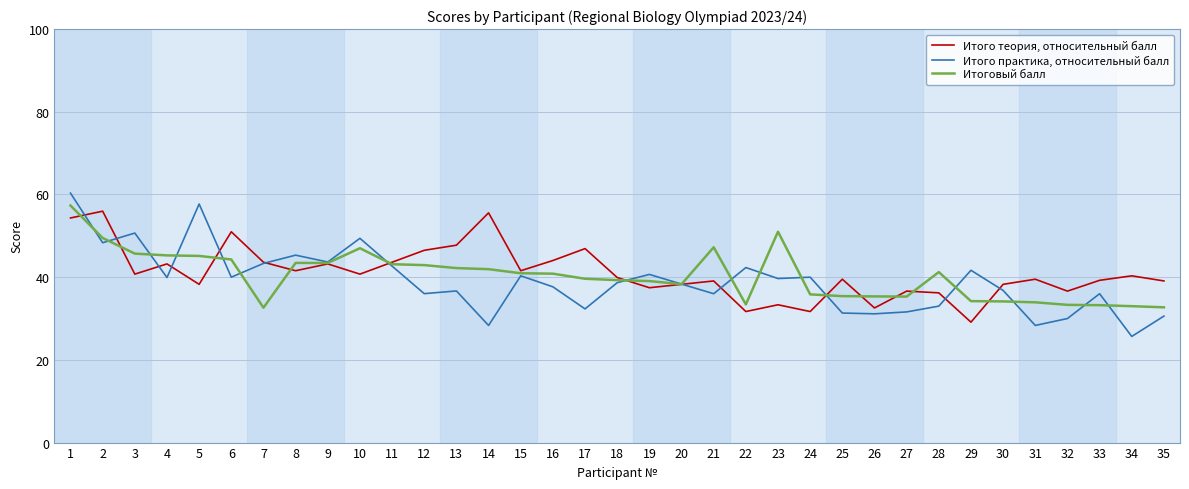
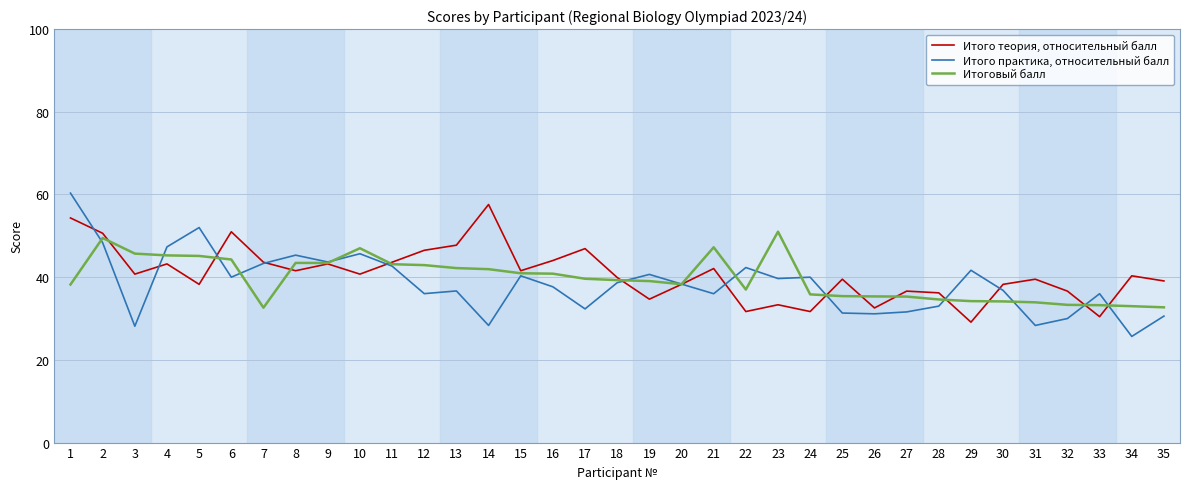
  {
    "Итого теория, относительный балл": {
      "1": 54,
-     "2": 56,
+     "2": 51,
      "3": 41,
      "4": 43,
      "5": 38,
      "6": 51,
      "8": 42,
      "10": 41,
      "12": 47,
      "13": 48,
-     "14": 56,
+     "14": 58,
      "15": 42,
      "16": 44,
      "17": 47,
      "18": 40,
-     "19": 37,
-     "21": 39,
+     "19": 35,
+     "21": 42,
      "22": 32,
      "23": 33,
      "24": 32,
      "25": 40,
      "26": 33,
      "27": 37,
      "28": 36,
      "29": 29,
      "30": 38,
      "31": 40,
      "32": 37,
-     "33": 39,
+     "33": 30,
      "34": 40,
      "35": 39
    },
    "Итого практика, относительный балл": {
      "1": 60,
      "2": 48,
-     "3": 51,
-     "4": 40,
-     "5": 58,
+     "3": 28,
+     "4": 47,
+     "5": 52,
      "6": 40,
      "8": 45,
-     "10": 49,
+     "10": 46,
      "12": 36,
      "13": 37,
      "14": 28,
      "16": 38,
      "17": 32,
      "18": 39,
      "19": 41,
      "21": 36,
      "22": 42,
      "23": 40,
      "24": 40,
      "25": 31,
      "26": 31,
      "27": 32,
      "28": 33,
      "29": 42,
      "30": 37,
      "31": 28,
      "32": 30,
      "33": 36,
      "34": 26,
      "35": 31
    },
    "Итоговый балл": {
-     "1": 57,
+     "1": 38,
      "2": 49,
      "3": 46,
      "4": 45,
      "5": 45,
      "6": 44,
      "7": 33,
      "8": 43,
      "10": 47,
      "12": 43,
      "13": 42,
      "14": 42,
      "16": 41,
      "17": 40,
      "18": 39,
      "19": 39,
      "21": 47,
-     "22": 33,
+     "22": 37,
      "23": 51,
      "24": 36,
      "25": 35,
      "26": 35,
      "27": 35,
-     "28": 41,
+     "28": 35,
      "29": 34,
      "30": 34,
      "31": 34,
      "32": 33,
      "33": 33,
      "34": 33,
      "35": 33
    }
  }
